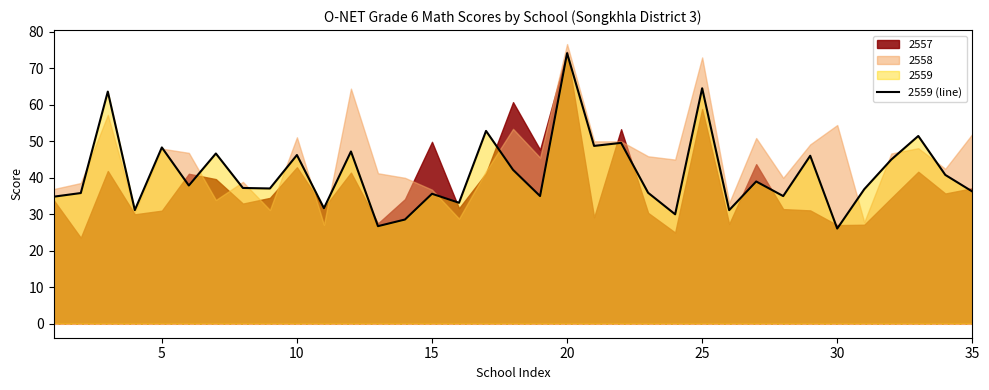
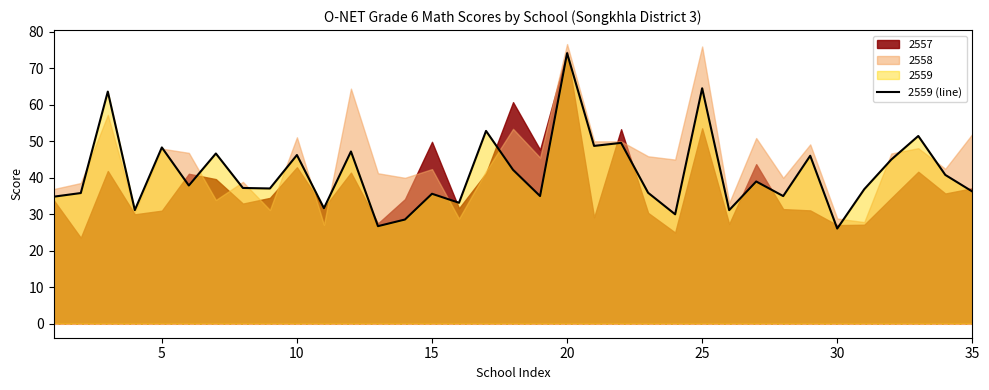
  {
    "2557": {
      "5": 31,
      "10": 43,
      "15": 50,
-     "25": 59,
+     "25": 54,
      "30": 27,
      "35": 37
    },
    "2558": {
      "10": 51,
-     "15": 37,
+     "15": 42,
      "20": 77,
-     "25": 73,
-     "30": 54,
+     "25": 76,
+     "30": 29,
      "35": 52
    },
    "2559": {
      "10": 46,
      "15": 36,
      "25": 65,
      "30": 26,
      "35": 36
    }
  }
